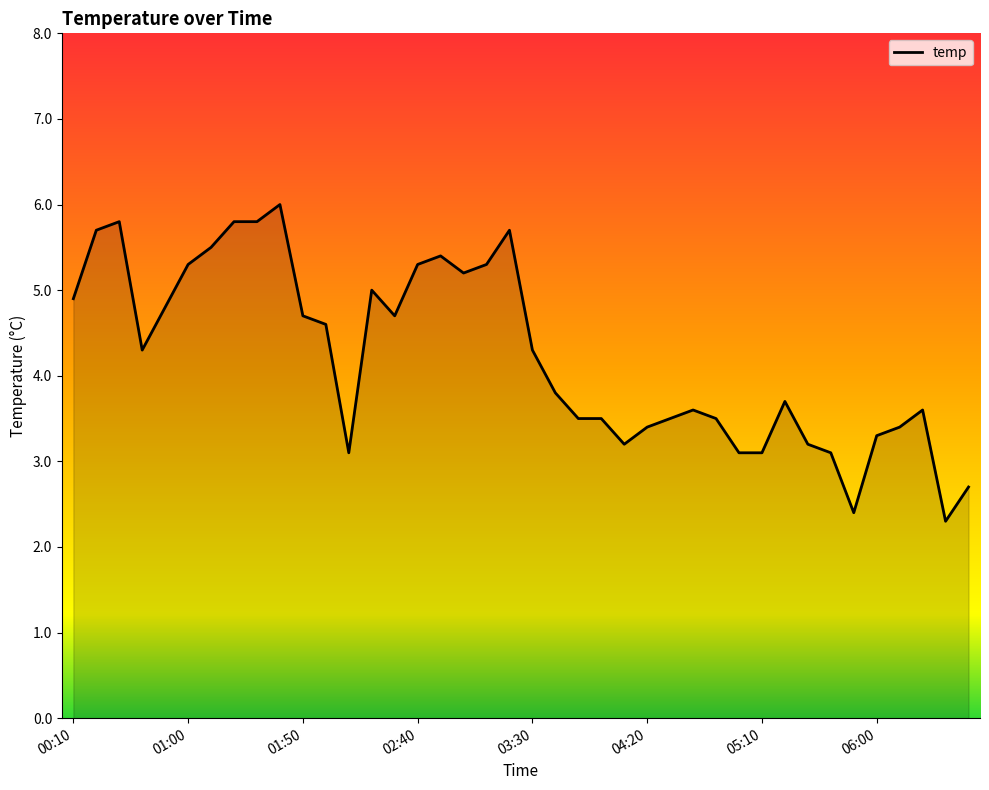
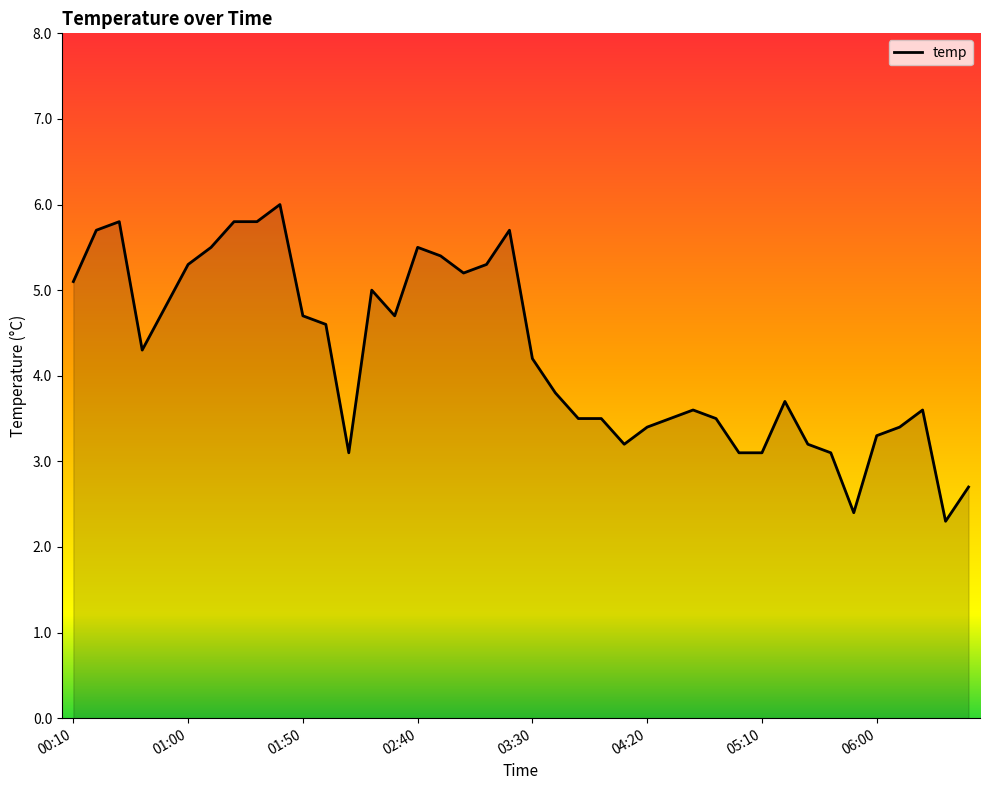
  {
-   "00:10": 4.9,
+   "00:10": 5.1,
    "01:00": 5.3,
    "01:50": 4.7,
-   "02:40": 5.3,
-   "03:30": 4.3,
+   "02:40": 5.5,
+   "03:30": 4.2,
    "04:20": 3.4,
    "05:10": 3.1,
    "06:00": 3.3
  }
